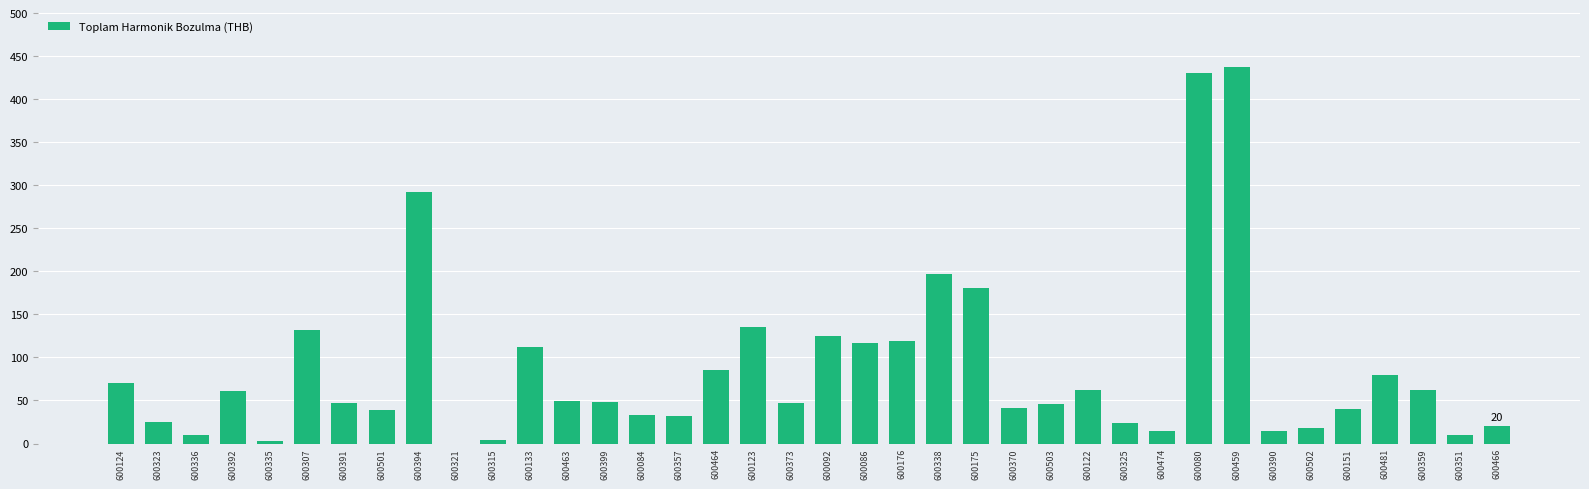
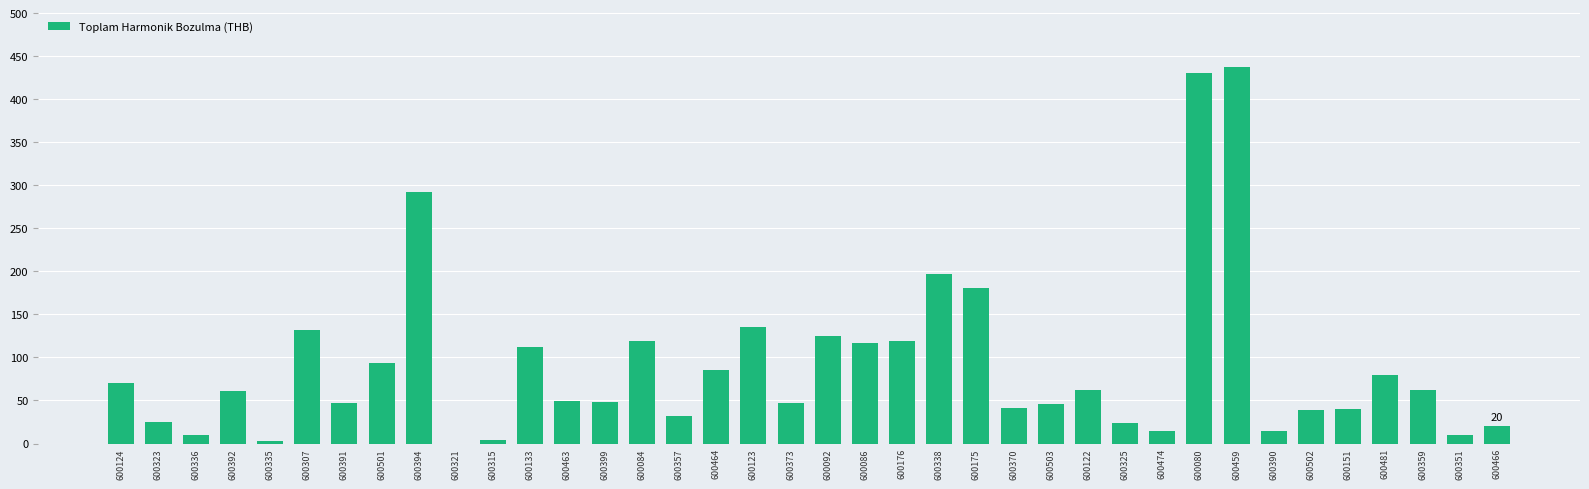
  {
    "600124": 70,
    "600323": 30,
    "600336": 10,
    "600392": 60,
    "600335": 0,
    "600307": 130,
    "600391": 50,
-   "600501": 40,
+   "600501": 90,
    "600394": 290,
    "600321": 0,
    "600315": 0,
    "600133": 110,
    "600463": 50,
    "600399": 50,
-   "600084": 30,
+   "600084": 120,
    "600357": 30,
    "600464": 90,
    "600123": 140,
    "600373": 50,
    "600092": 130,
    "600086": 120,
    "600176": 120,
    "600338": 200,
    "600175": 180,
    "600370": 40,
    "600503": 50,
    "600122": 60,
    "600325": 20,
    "600474": 20,
    "600080": 430,
    "600459": 440,
    "600390": 10,
-   "600502": 20,
+   "600502": 40,
    "600151": 40,
    "600481": 80,
    "600359": 60,
    "600351": 10
  }
